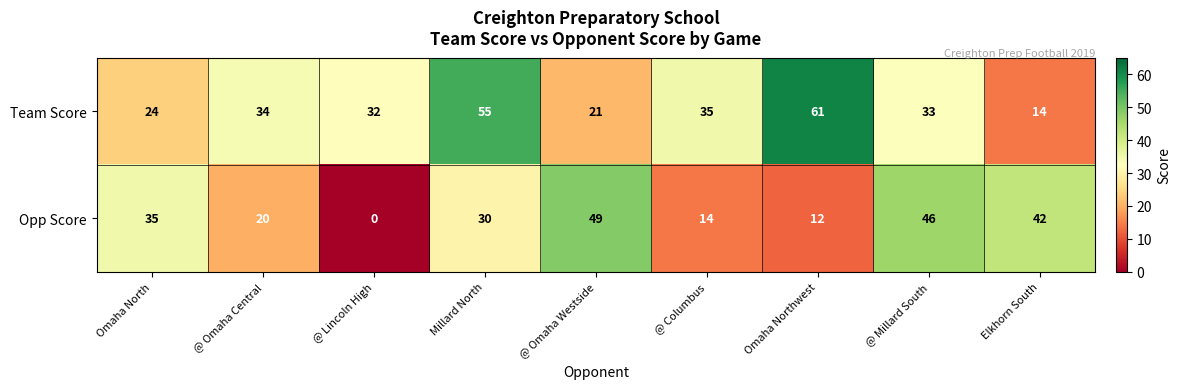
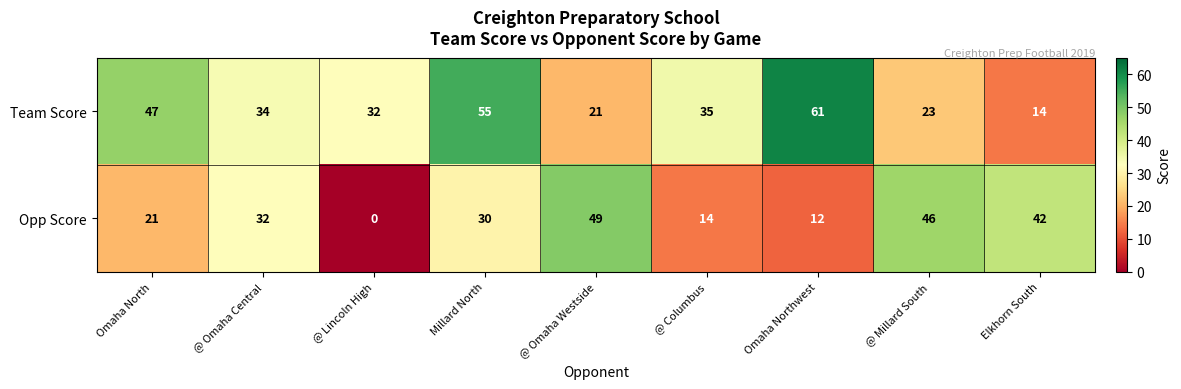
  {
    "Team Score": {
-     "Omaha North": 24,
+     "Omaha North": 47,
      "@ Omaha Central": 34,
      "@ Lincoln High": 32,
      "Millard North": 55,
      "@ Omaha Westside": 21,
      "@ Columbus": 35,
      "Omaha Northwest": 61,
-     "@ Millard South": 33,
+     "@ Millard South": 23,
      "Elkhorn South": 14
    },
    "Opp Score": {
-     "Omaha North": 35,
-     "@ Omaha Central": 20,
+     "Omaha North": 21,
+     "@ Omaha Central": 32,
      "@ Lincoln High": 0,
      "Millard North": 30,
      "@ Omaha Westside": 49,
      "@ Columbus": 14,
      "Omaha Northwest": 12,
      "@ Millard South": 46,
      "Elkhorn South": 42
    }
  }
